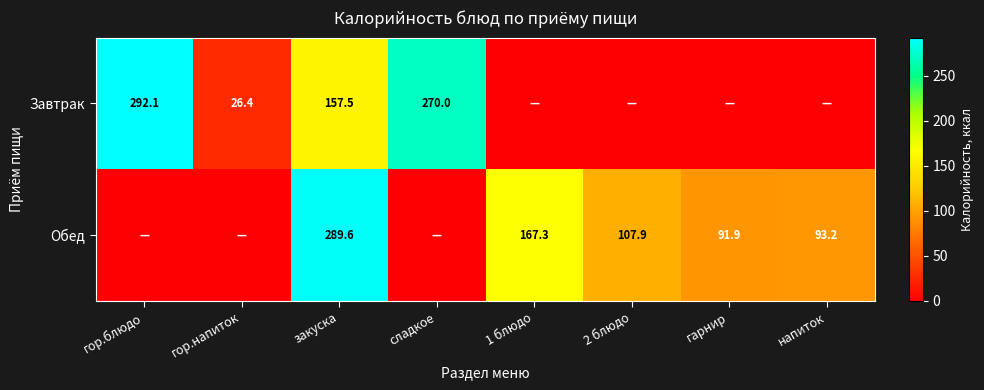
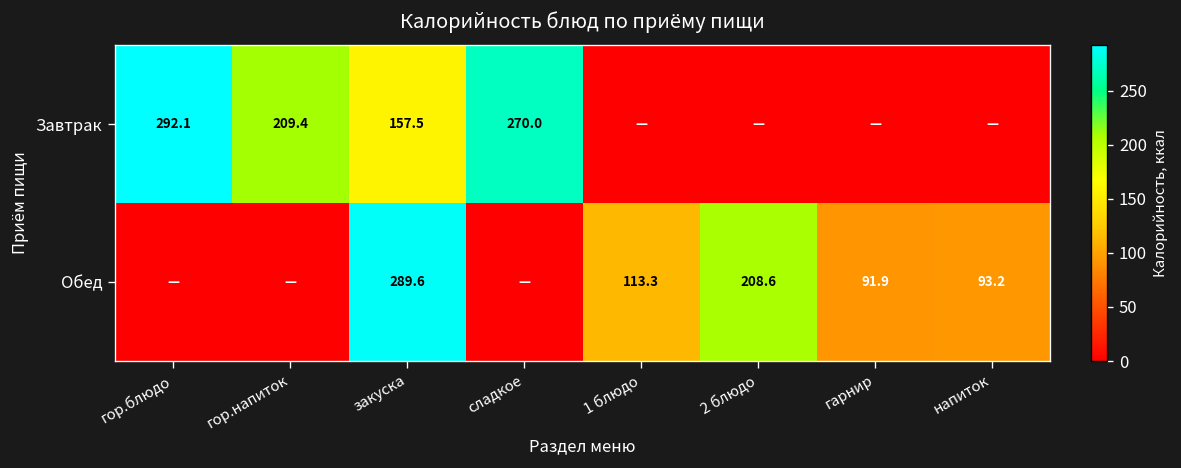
  {
    "Завтрак": {
      "гор.блюдо": 292.1,
-     "гор.напиток": 26.4,
+     "гор.напиток": 209.4,
      "закуска": 157.5,
      "сладкое": 270.0
    },
    "Обед": {
      "закуска": 289.6,
-     "1 блюдо": 167.3,
-     "2 блюдо": 107.9,
+     "1 блюдо": 113.3,
+     "2 блюдо": 208.6,
      "гарнир": 91.9,
      "напиток": 93.2
    }
  }
